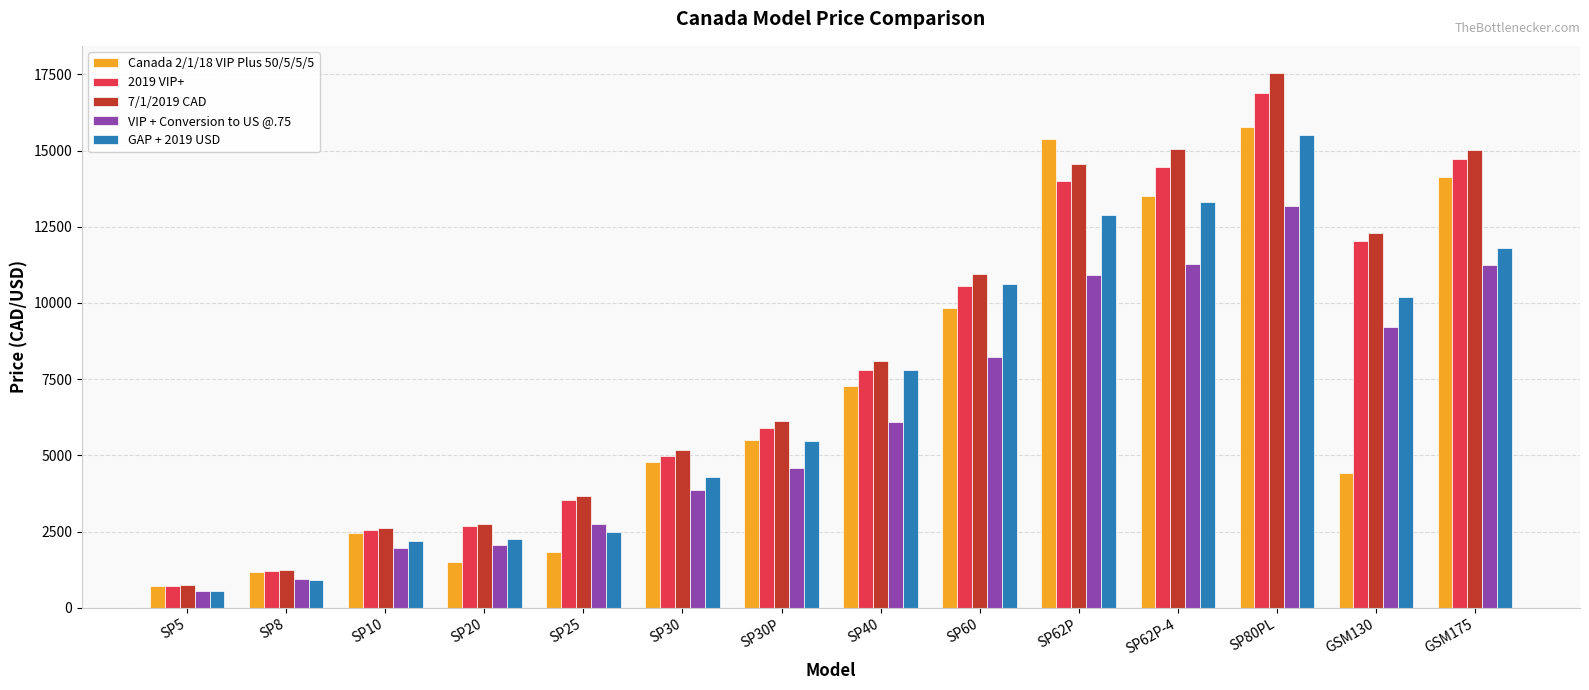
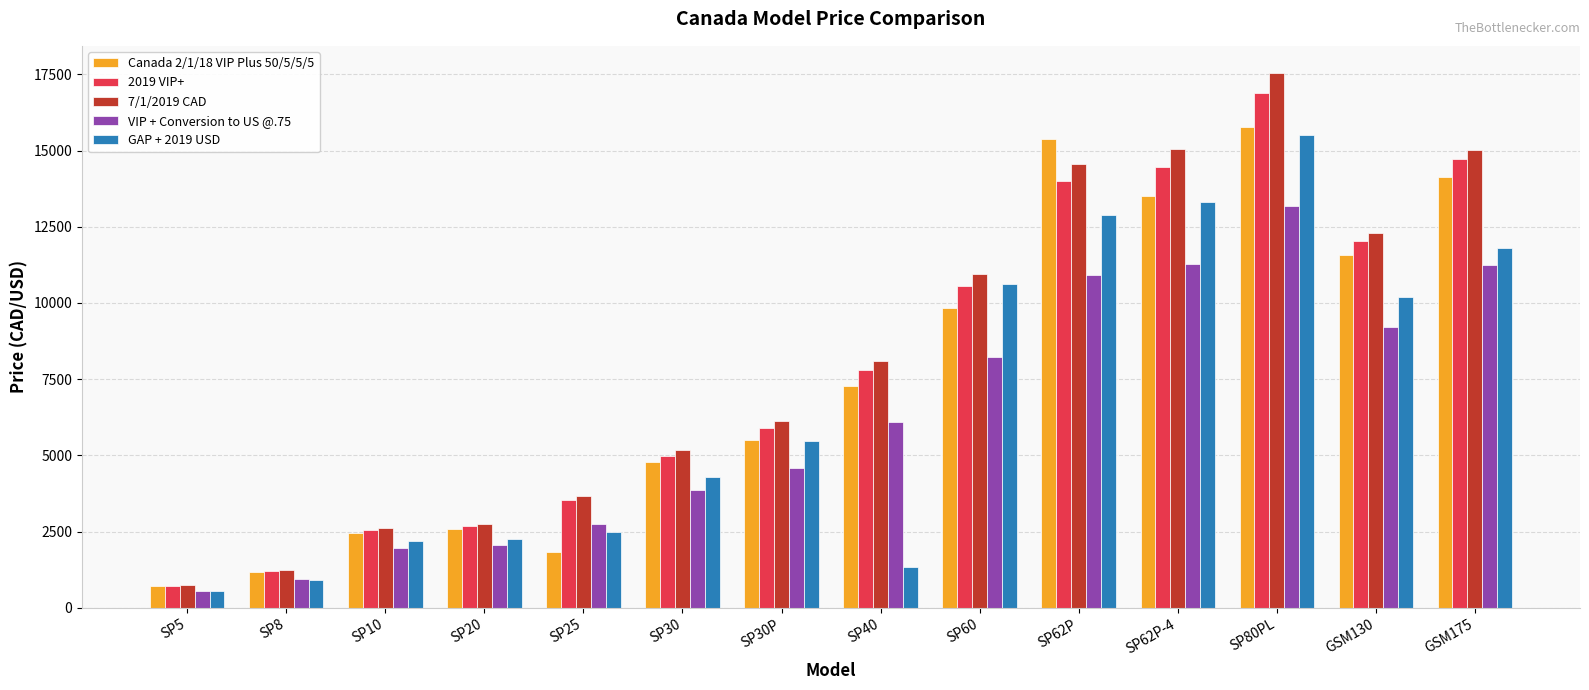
  {
    "Canada 2/1/18 VIP Plus 50/5/5/5": {
      "SP5": 700,
      "SP8": 1200,
      "SP10": 2500,
-     "SP20": 1500,
+     "SP20": 2600,
      "SP25": 1800,
      "SP30": 4800,
      "SP30P": 5500,
      "SP40": 7300,
      "SP60": 9900,
      "SP62P": 15400,
      "SP62P-4": 13500,
      "SP80PL": 15800,
-     "GSM130": 4400,
+     "GSM130": 11600,
      "GSM175": 14100
    },
    "VIP + Conversion to US @.75": {
      "SP5": 600,
      "SP8": 900,
      "SP10": 2000,
      "SP20": 2100,
      "SP25": 2800,
      "SP30": 3900,
      "SP30P": 4600,
      "SP40": 6100,
      "SP60": 8200,
      "SP62P": 10900,
      "SP62P-4": 11300,
      "SP80PL": 13200,
      "GSM130": 9200,
      "GSM175": 11300
    },
    "GAP + 2019 USD": {
      "SP5": 600,
      "SP8": 900,
      "SP10": 2200,
      "SP20": 2200,
      "SP25": 2500,
      "SP30": 4300,
      "SP30P": 5500,
-     "SP40": 7800,
+     "SP40": 1300,
      "SP60": 10600,
      "SP62P": 12900,
      "SP62P-4": 13300,
      "SP80PL": 15500,
      "GSM130": 10200,
      "GSM175": 11800
    }
  }
